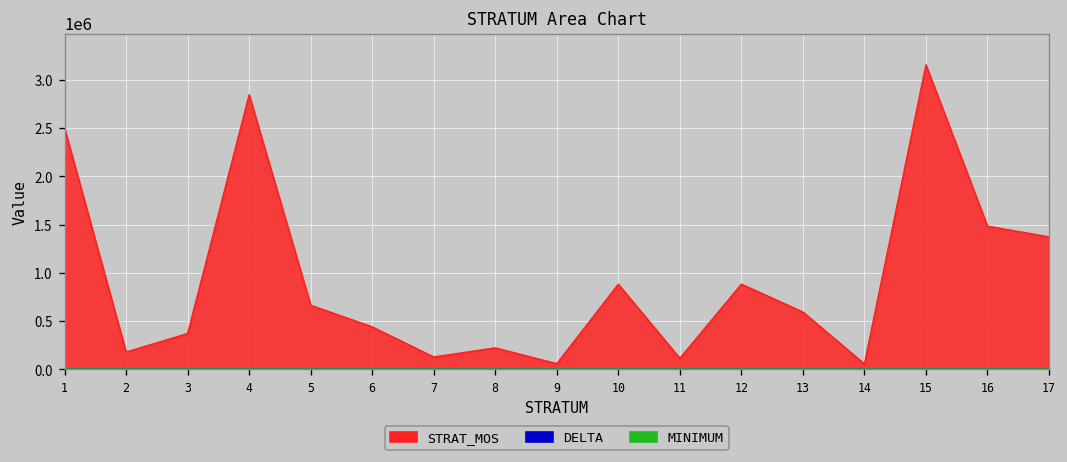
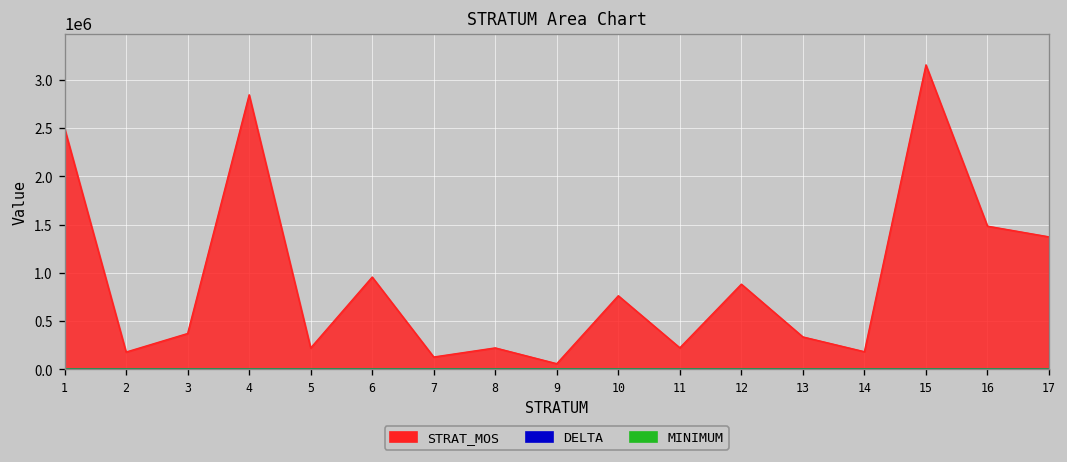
  {
    "STRAT_MOS": {
      "1": 2500000,
      "2": 200000,
      "3": 400000,
      "4": 2800000,
-     "5": 700000,
-     "6": 400000,
+     "5": 200000,
+     "6": 1000000,
      "7": 100000,
      "8": 200000,
      "9": 100000,
-     "10": 900000,
-     "11": 100000,
+     "10": 800000,
+     "11": 200000,
      "12": 900000,
-     "13": 600000,
-     "14": 100000,
+     "13": 300000,
+     "14": 200000,
      "15": 3200000,
      "16": 1500000,
      "17": 1400000
    },
    "MINIMUM": {
      "1": 0,
      "2": 0,
      "3": 0,
      "4": 0,
      "5": 0,
      "6": 0,
      "7": 0,
      "8": 0,
      "9": 0,
      "10": 0,
      "11": 0,
      "12": 0,
      "13": 0,
      "14": 0,
      "15": 0,
      "16": 0,
      "17": 0
    }
  }
